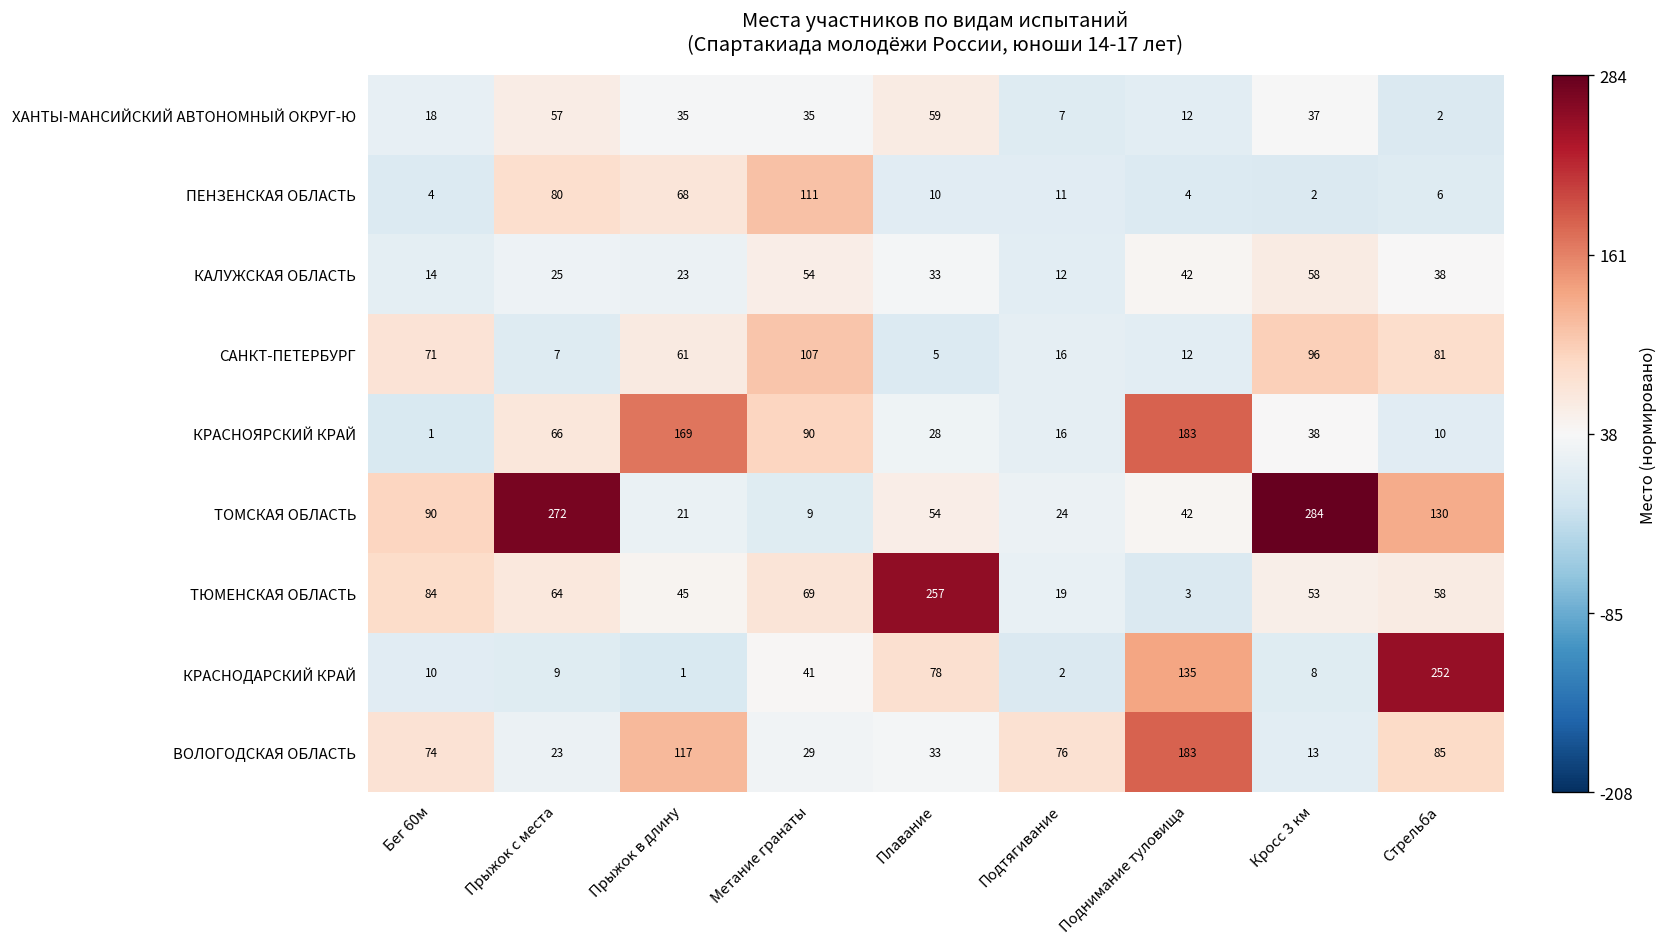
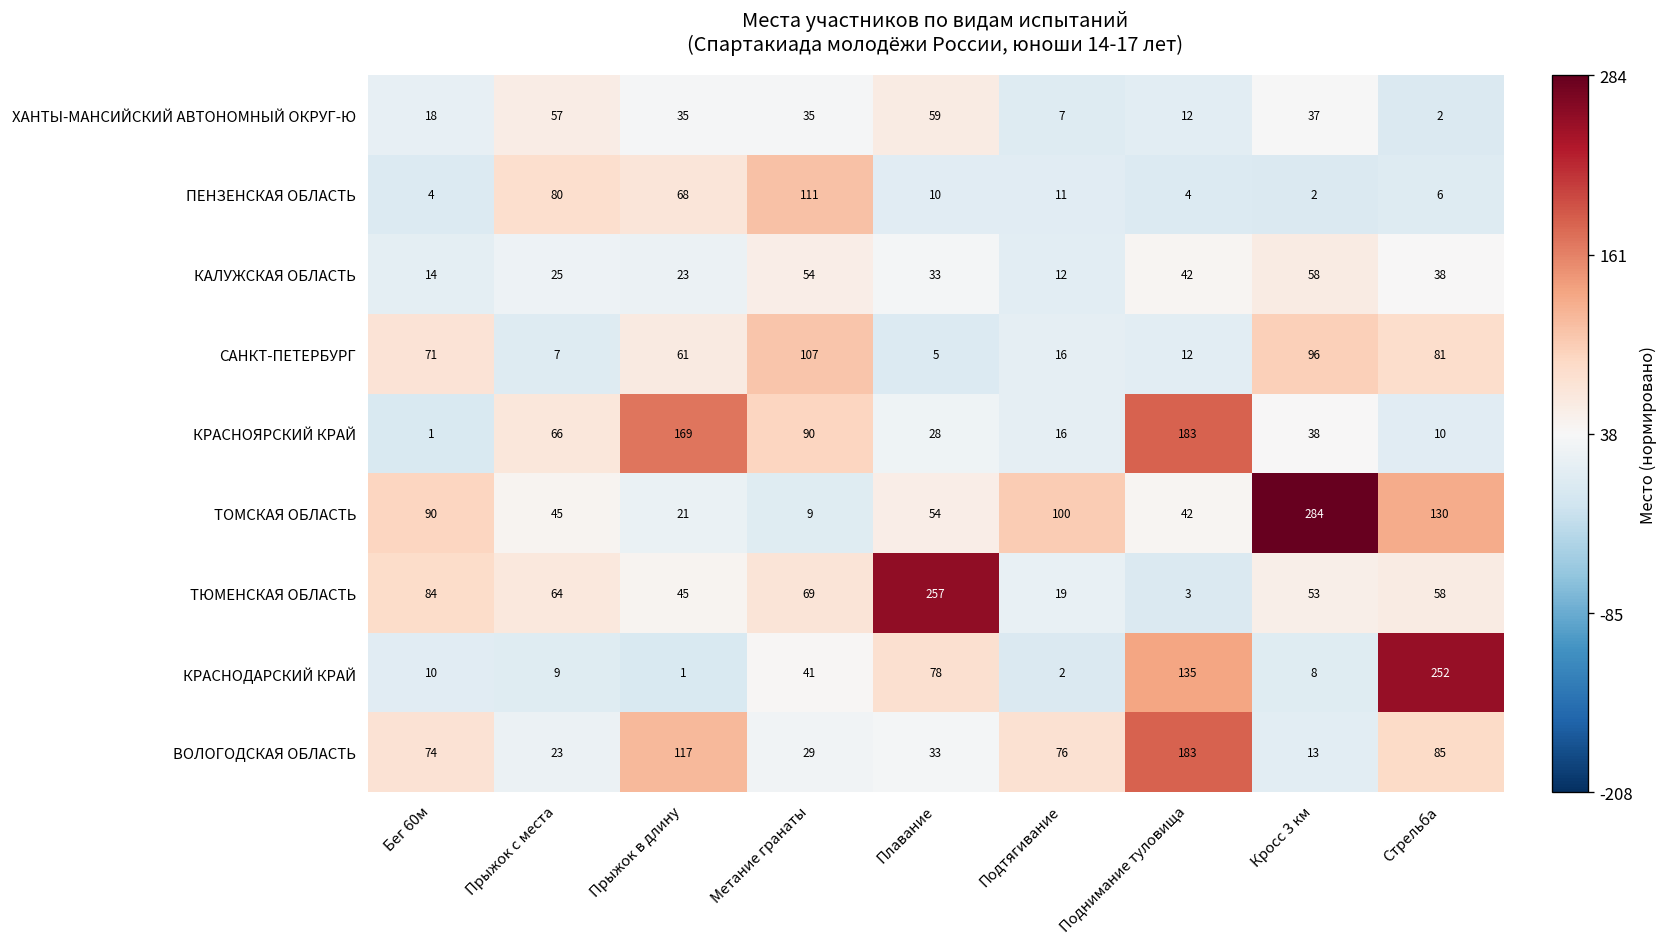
  {
    "ХАНТЫ-МАНСИЙСКИЙ АВТОНОМНЫЙ ОКРУГ-Ю": {
      "Бег 60м": 18,
      "Прыжок с места": 57,
      "Прыжок в длину": 35,
      "Метание гранаты": 35,
      "Плавание": 59,
      "Подтягивание": 7,
      "Поднимание туловища": 12,
      "Кросс 3 км": 37,
      "Стрельба": 2
    },
    "ПЕНЗЕНСКАЯ ОБЛАСТЬ": {
      "Бег 60м": 4,
      "Прыжок с места": 80,
      "Прыжок в длину": 68,
      "Метание гранаты": 111,
      "Плавание": 10,
      "Подтягивание": 11,
      "Поднимание туловища": 4,
      "Кросс 3 км": 2,
      "Стрельба": 6
    },
    "КАЛУЖСКАЯ ОБЛАСТЬ": {
      "Бег 60м": 14,
      "Прыжок с места": 25,
      "Прыжок в длину": 23,
      "Метание гранаты": 54,
      "Плавание": 33,
      "Подтягивание": 12,
      "Поднимание туловища": 42,
      "Кросс 3 км": 58,
      "Стрельба": 38
    },
    "САНКТ-ПЕТЕРБУРГ": {
      "Бег 60м": 71,
      "Прыжок с места": 7,
      "Прыжок в длину": 61,
      "Метание гранаты": 107,
      "Плавание": 5,
      "Подтягивание": 16,
      "Поднимание туловища": 12,
      "Кросс 3 км": 96,
      "Стрельба": 81
    },
    "КРАСНОЯРСКИЙ КРАЙ": {
      "Бег 60м": 1,
      "Прыжок с места": 66,
      "Прыжок в длину": 169,
      "Метание гранаты": 90,
      "Плавание": 28,
      "Подтягивание": 16,
      "Поднимание туловища": 183,
      "Кросс 3 км": 38,
      "Стрельба": 10
    },
    "ТОМСКАЯ ОБЛАСТЬ": {
      "Бег 60м": 90,
-     "Прыжок с места": 272,
+     "Прыжок с места": 45,
      "Прыжок в длину": 21,
      "Метание гранаты": 9,
      "Плавание": 54,
-     "Подтягивание": 24,
+     "Подтягивание": 100,
      "Поднимание туловища": 42,
      "Кросс 3 км": 284,
      "Стрельба": 130
    },
    "ТЮМЕНСКАЯ ОБЛАСТЬ": {
      "Бег 60м": 84,
      "Прыжок с места": 64,
      "Прыжок в длину": 45,
      "Метание гранаты": 69,
      "Плавание": 257,
      "Подтягивание": 19,
      "Поднимание туловища": 3,
      "Кросс 3 км": 53,
      "Стрельба": 58
    },
    "КРАСНОДАРСКИЙ КРАЙ": {
      "Бег 60м": 10,
      "Прыжок с места": 9,
      "Прыжок в длину": 1,
      "Метание гранаты": 41,
      "Плавание": 78,
      "Подтягивание": 2,
      "Поднимание туловища": 135,
      "Кросс 3 км": 8,
      "Стрельба": 252
    },
    "ВОЛОГОДСКАЯ ОБЛАСТЬ": {
      "Бег 60м": 74,
      "Прыжок с места": 23,
      "Прыжок в длину": 117,
      "Метание гранаты": 29,
      "Плавание": 33,
      "Подтягивание": 76,
      "Поднимание туловища": 183,
      "Кросс 3 км": 13,
      "Стрельба": 85
    }
  }
